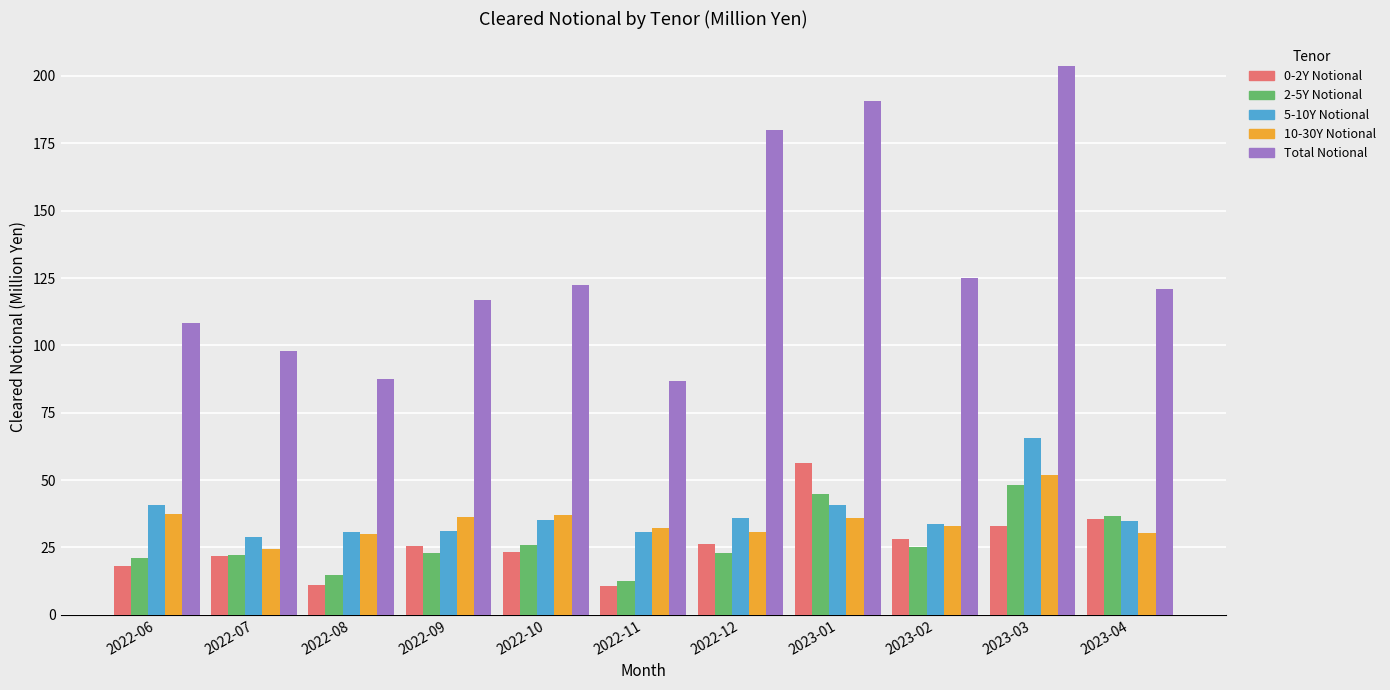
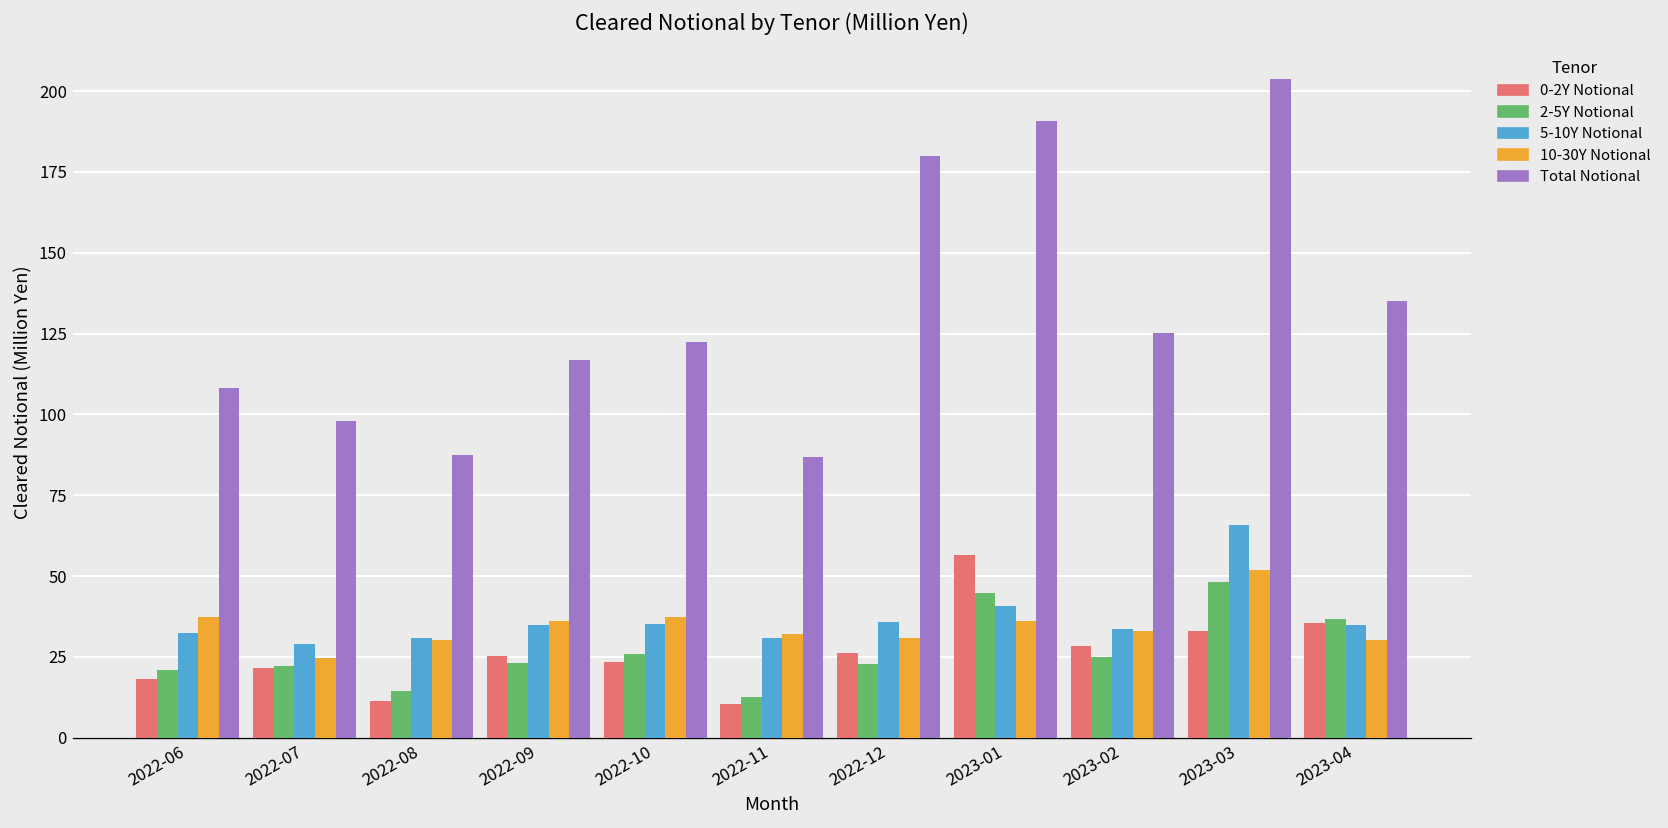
  {
    "0-2Y Notional": {
      "2022-06": 18,
      "2022-07": 22,
      "2022-08": 11,
      "2022-09": 25,
      "2022-10": 23,
      "2022-11": 11,
      "2022-12": 26,
      "2023-01": 56,
      "2023-02": 28,
      "2023-03": 33,
      "2023-04": 36
    },
    "2-5Y Notional": {
      "2022-06": 21,
      "2022-07": 22,
      "2022-08": 15,
      "2022-09": 23,
      "2022-10": 26,
      "2022-11": 13,
      "2022-12": 23,
      "2023-01": 45,
      "2023-02": 25,
      "2023-03": 48,
      "2023-04": 37
    },
    "5-10Y Notional": {
-     "2022-06": 41,
+     "2022-06": 32,
      "2022-07": 29,
      "2022-08": 31,
-     "2022-09": 31,
+     "2022-09": 35,
      "2022-10": 35,
      "2022-11": 31,
      "2022-12": 36,
      "2023-01": 41,
      "2023-02": 34,
      "2023-03": 66,
      "2023-04": 35
    },
    "10-30Y Notional": {
      "2022-06": 37,
      "2022-07": 25,
      "2022-08": 30,
      "2022-09": 36,
      "2022-10": 37,
      "2022-11": 32,
      "2022-12": 31,
      "2023-01": 36,
      "2023-02": 33,
      "2023-03": 52,
      "2023-04": 30
    },
    "Total Notional": {
      "2022-06": 108,
      "2022-07": 98,
      "2022-08": 87,
      "2022-09": 117,
      "2022-10": 122,
      "2022-11": 87,
      "2022-12": 180,
      "2023-01": 191,
      "2023-02": 125,
      "2023-03": 204,
-     "2023-04": 121
+     "2023-04": 135
    }
  }
